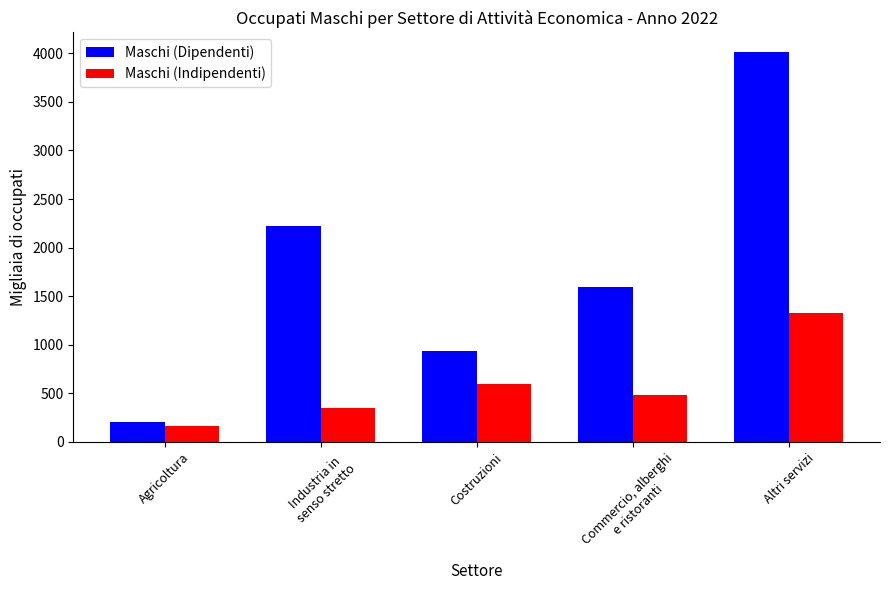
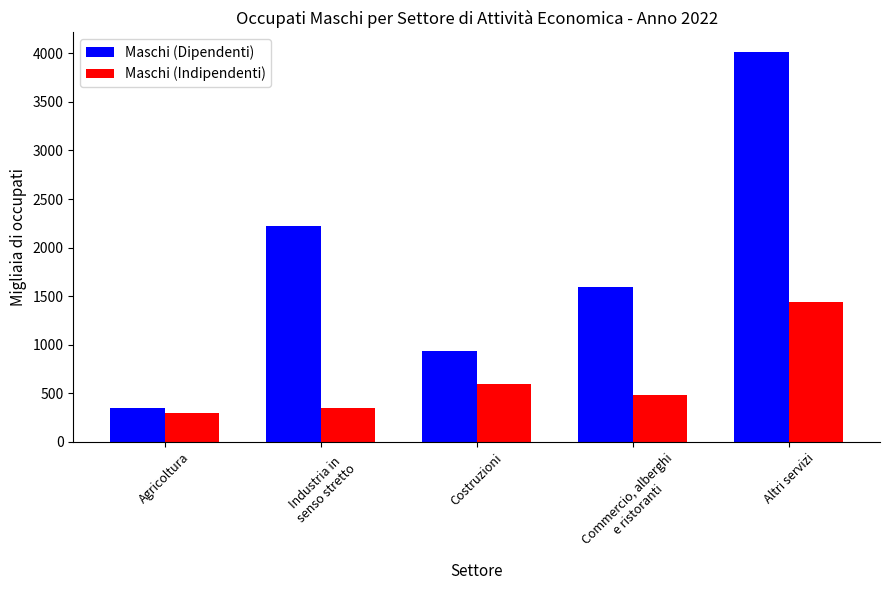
  {
    "Maschi (Dipendenti)": {
-     "Agricoltura": 200,
+     "Agricoltura": 400,
      "Industria in senso stretto": 2200,
      "Costruzioni": 900,
      "Commercio, alberghi e ristoranti": 1600,
      "Altri servizi": 4000
    },
    "Maschi (Indipendenti)": {
-     "Agricoltura": 200,
+     "Agricoltura": 300,
      "Industria in senso stretto": 400,
      "Costruzioni": 600,
      "Commercio, alberghi e ristoranti": 500,
-     "Altri servizi": 1300
+     "Altri servizi": 1400
    }
  }
